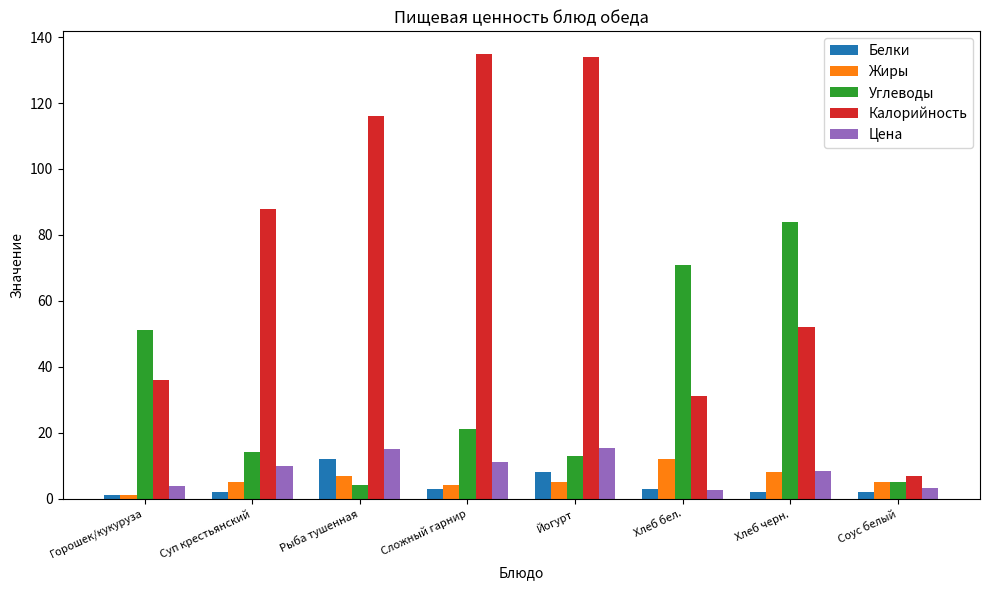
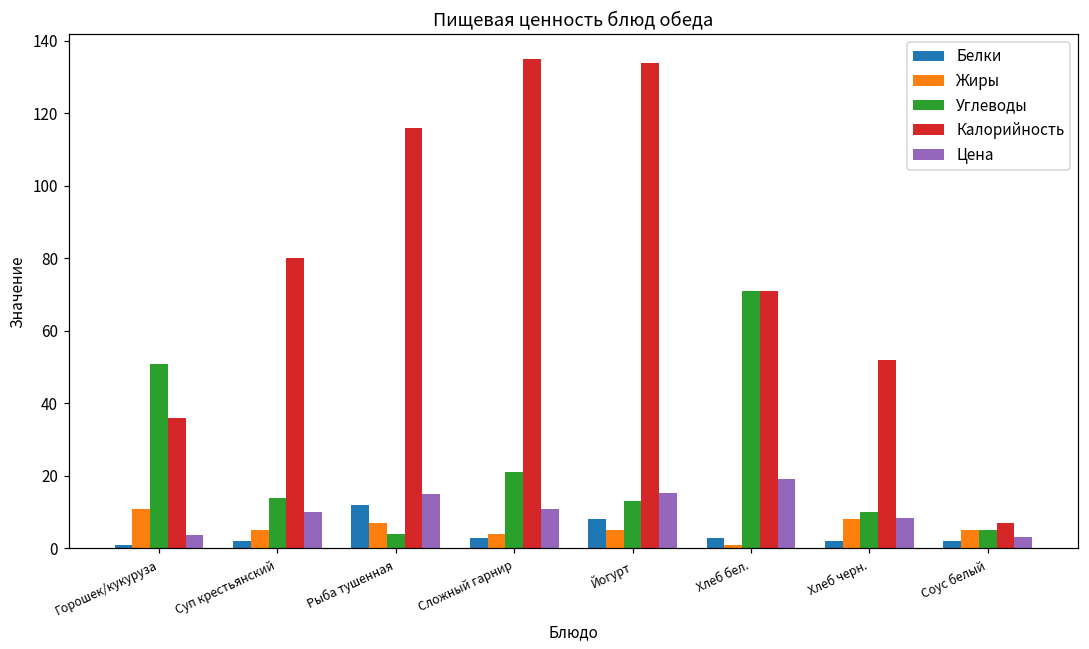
  {
    "Белки": {
      "Горошек/кукуруза": 1,
      "Суп крестьянский": 2,
      "Рыба тушенная": 12,
      "Сложный гарнир": 3,
      "Йогурт": 8,
      "Хлеб бел.": 3,
      "Хлеб черн.": 2,
      "Соус белый": 2
    },
    "Жиры": {
-     "Горошек/кукуруза": 1,
+     "Горошек/кукуруза": 11,
      "Суп крестьянский": 5,
      "Рыба тушенная": 7,
      "Сложный гарнир": 4,
      "Йогурт": 5,
-     "Хлеб бел.": 12,
+     "Хлеб бел.": 1,
      "Хлеб черн.": 8,
      "Соус белый": 5
    },
    "Углеводы": {
      "Горошек/кукуруза": 51,
      "Суп крестьянский": 14,
      "Рыба тушенная": 4,
      "Сложный гарнир": 21,
      "Йогурт": 13,
      "Хлеб бел.": 71,
-     "Хлеб черн.": 84,
+     "Хлеб черн.": 10,
      "Соус белый": 5
    },
    "Калорийность": {
      "Горошек/кукуруза": 36,
-     "Суп крестьянский": 88,
+     "Суп крестьянский": 80,
      "Рыба тушенная": 116,
      "Сложный гарнир": 135,
      "Йогурт": 134,
-     "Хлеб бел.": 31,
+     "Хлеб бел.": 71,
      "Хлеб черн.": 52,
      "Соус белый": 7
    },
    "Цена": {
      "Горошек/кукуруза": 4,
      "Суп крестьянский": 10,
      "Рыба тушенная": 15,
      "Сложный гарнир": 11,
      "Йогурт": 15,
-     "Хлеб бел.": 3,
+     "Хлеб бел.": 19,
      "Хлеб черн.": 9,
      "Соус белый": 3
    }
  }
